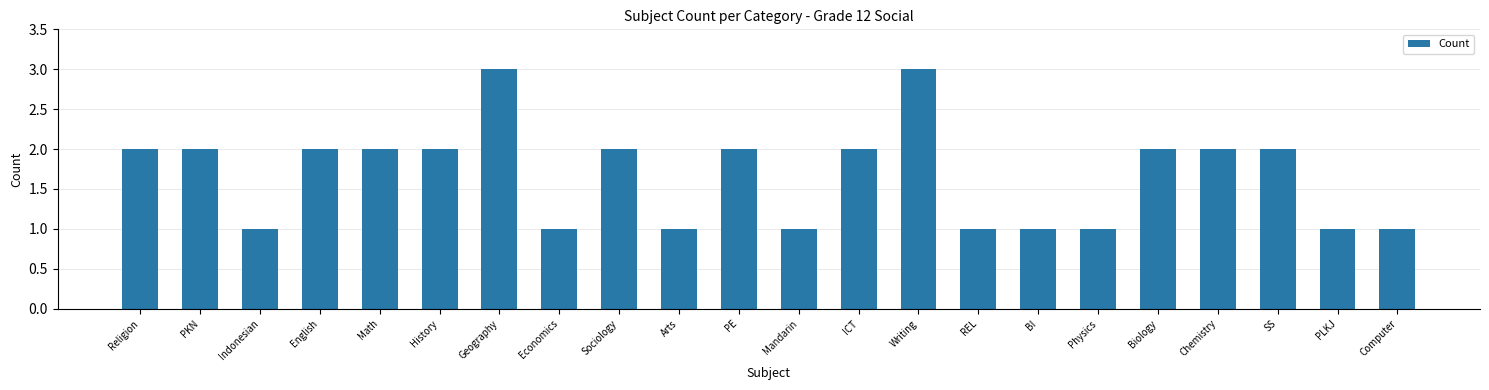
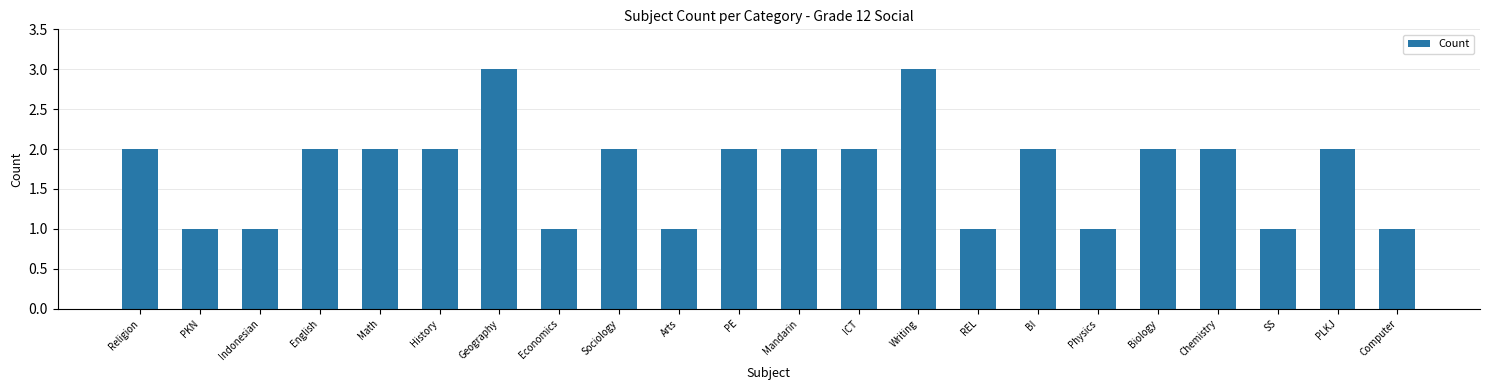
  {
    "Religion": 2,
-   "PKN": 2,
+   "PKN": 1,
    "Indonesian": 1,
    "English": 2,
    "Math": 2,
    "History": 2,
    "Geography": 3,
    "Economics": 1,
    "Sociology": 2,
    "Arts": 1,
    "PE": 2,
-   "Mandarin": 1,
+   "Mandarin": 2,
    "ICT": 2,
    "Writing": 3,
    "REL": 1,
-   "BI": 1,
+   "BI": 2,
    "Physics": 1,
    "Biology": 2,
    "Chemistry": 2,
-   "SS": 2,
-   "PLKJ": 1,
+   "SS": 1,
+   "PLKJ": 2,
    "Computer": 1
  }
